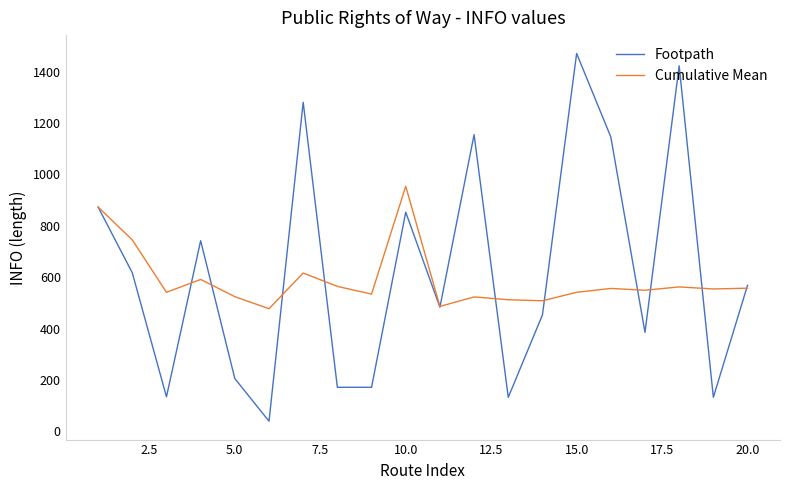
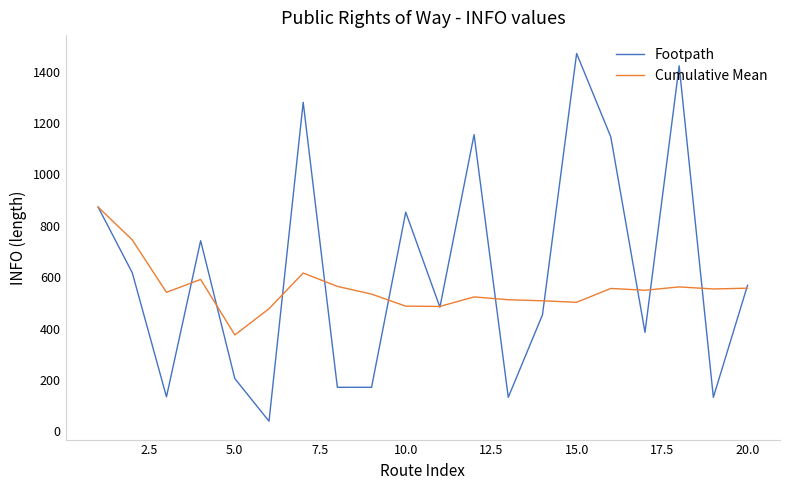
  {
    "Footpath": {
      "5.0": 210,
      "10.0": 850,
      "15.0": 1470,
      "20.0": 570
    },
    "Cumulative Mean": {
-     "5.0": 520,
-     "10.0": 950,
-     "15.0": 540,
+     "5.0": 380,
+     "10.0": 490,
+     "15.0": 500,
      "20.0": 560
    }
  }
